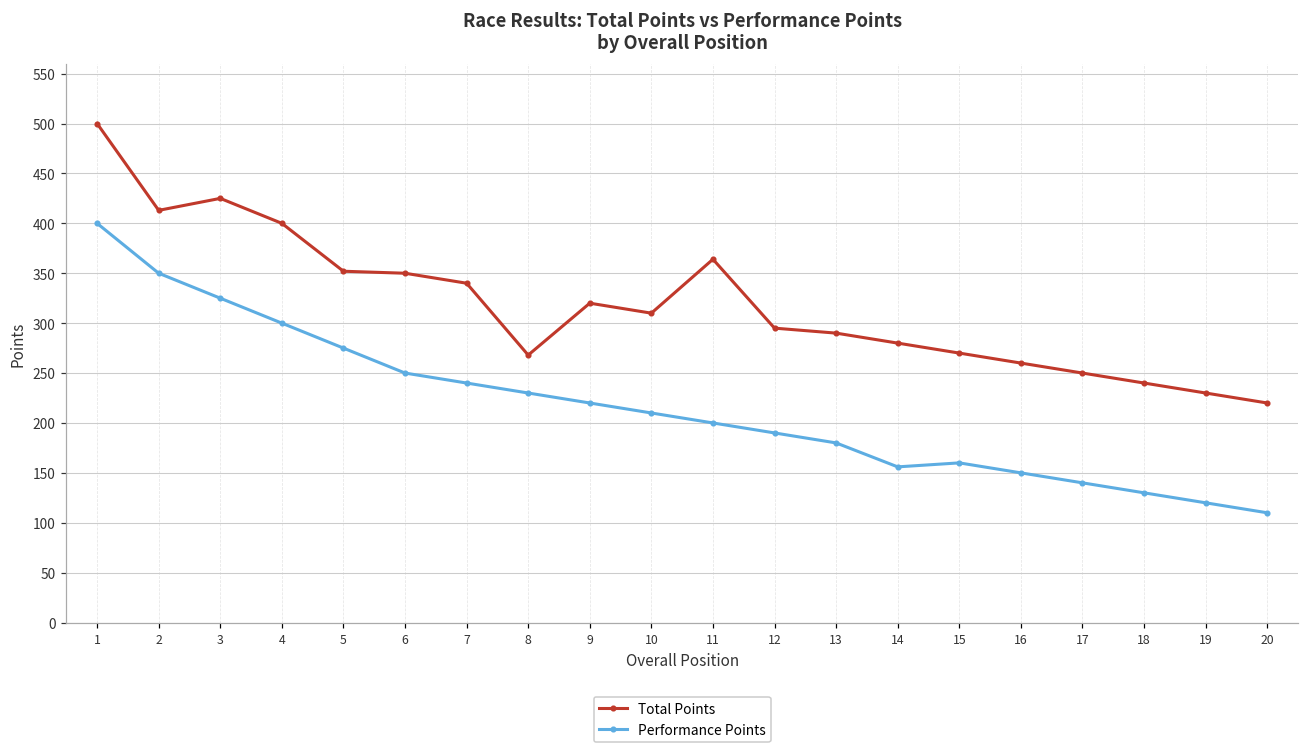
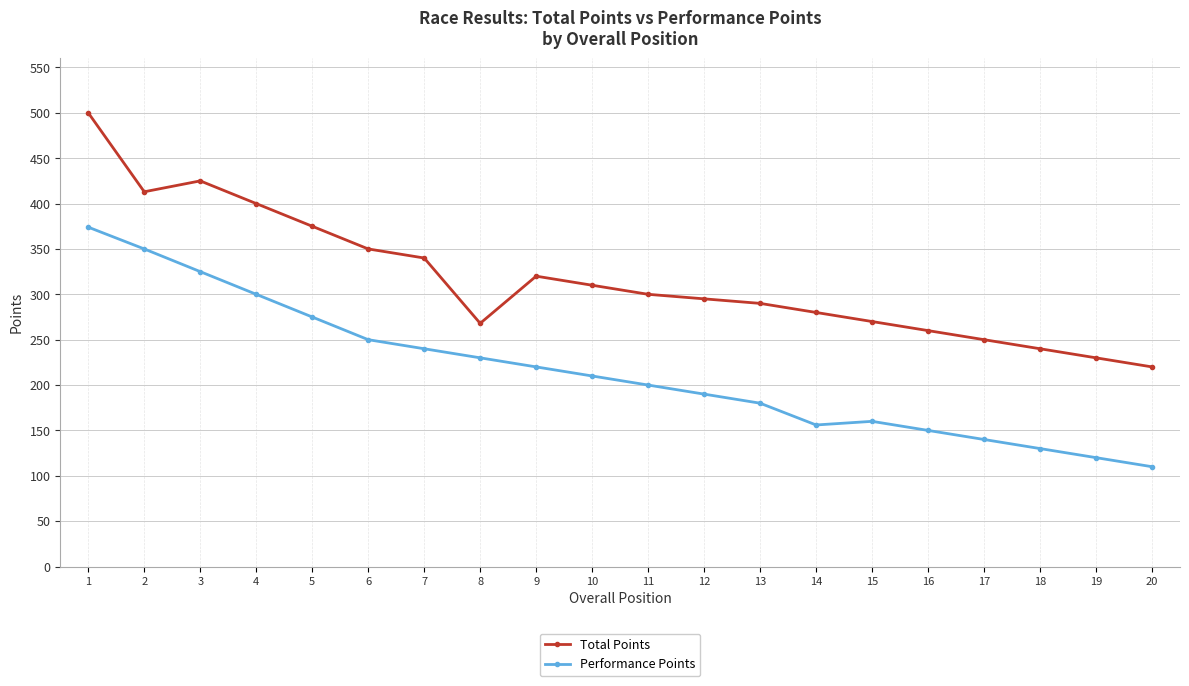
  {
    "Total Points": {
      "1": 500,
      "2": 410,
      "3": 430,
      "4": 400,
-     "5": 350,
+     "5": 380,
      "6": 350,
      "7": 340,
      "8": 270,
      "9": 320,
      "10": 310,
-     "11": 360,
+     "11": 300,
      "12": 300,
      "13": 290,
      "14": 280,
      "15": 270,
      "16": 260,
      "17": 250,
      "18": 240,
      "19": 230,
      "20": 220
    },
    "Performance Points": {
-     "1": 400,
+     "1": 370,
      "2": 350,
      "3": 330,
      "4": 300,
      "5": 280,
      "6": 250,
      "7": 240,
      "8": 230,
      "9": 220,
      "10": 210,
      "11": 200,
      "12": 190,
      "13": 180,
      "14": 160,
      "15": 160,
      "16": 150,
      "17": 140,
      "18": 130,
      "19": 120,
      "20": 110
    }
  }
